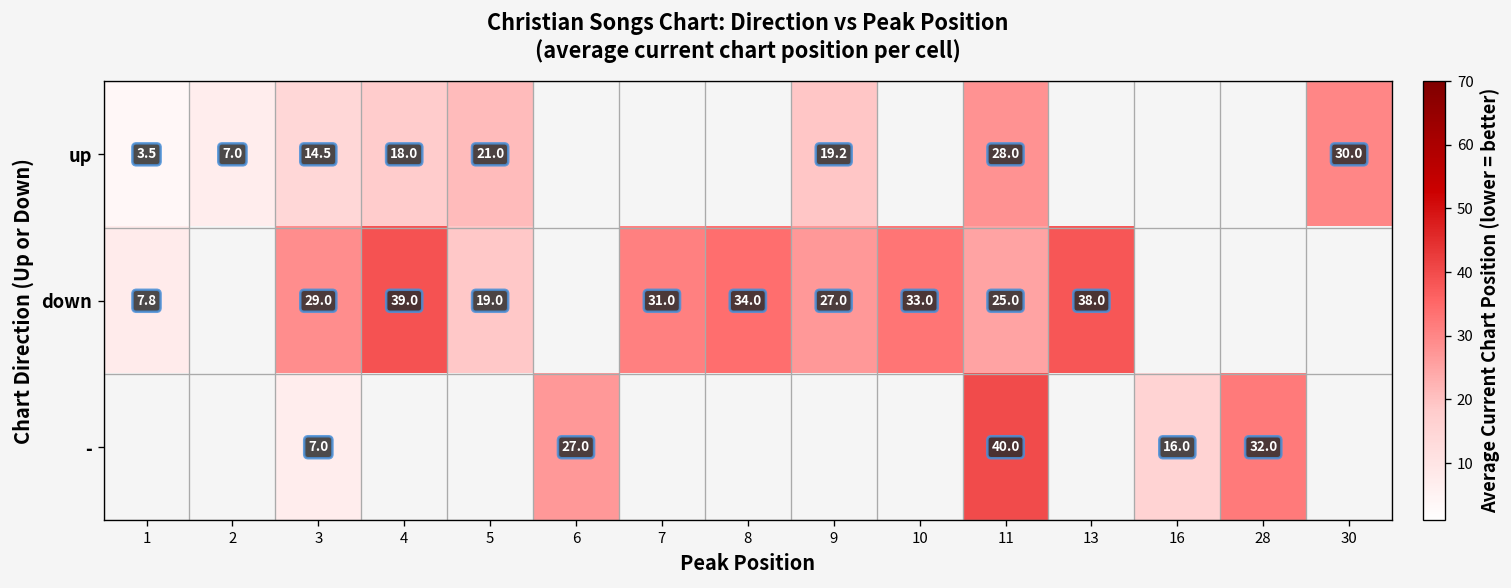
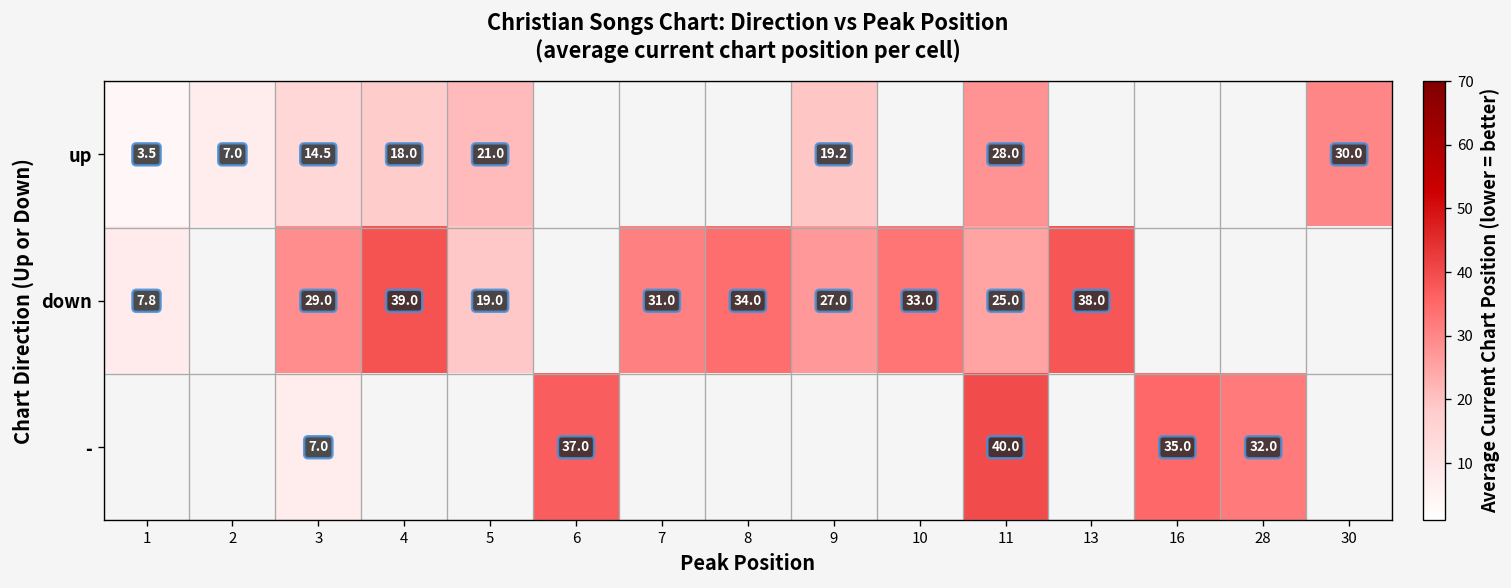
  {
    "-": {
-     "6": 27.0,
-     "16": 16.0
+     "6": 37.0,
+     "16": 35.0
    }
  }
